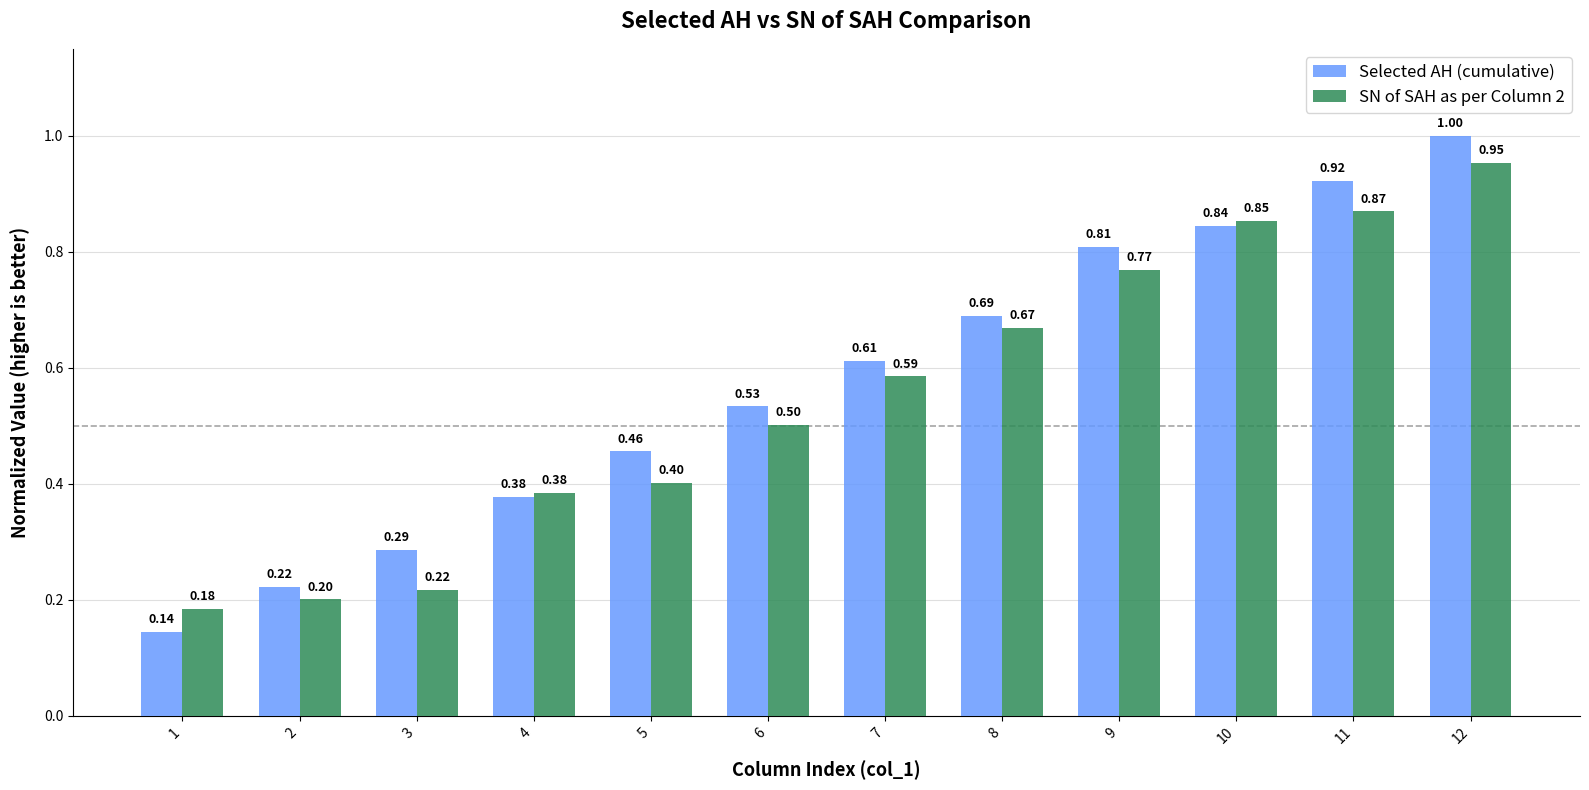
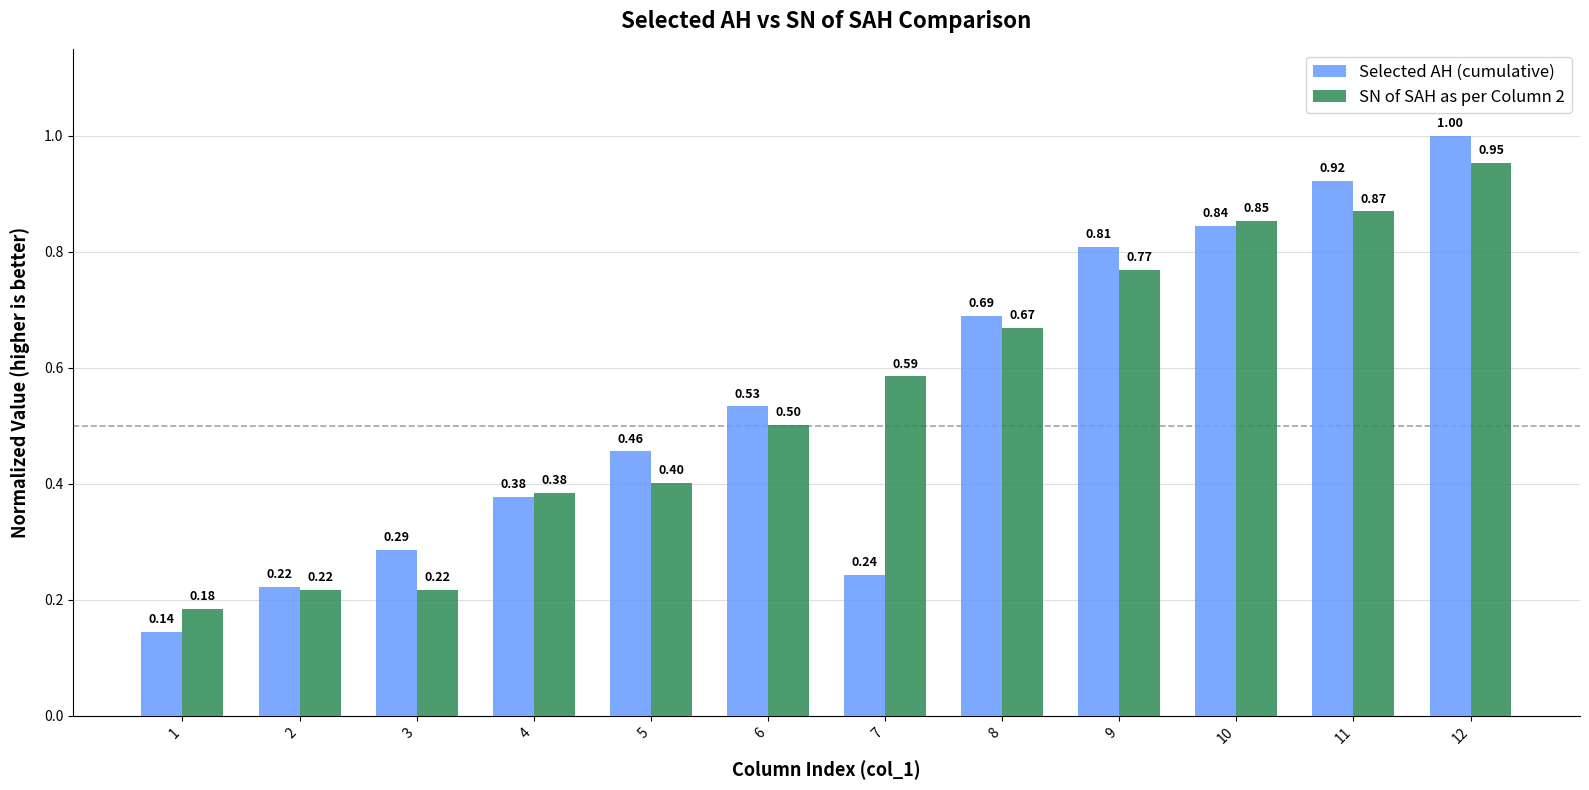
  {
    "Selected AH (cumulative)": {
      "1": 0.14,
      "2": 0.22,
      "3": 0.29,
      "4": 0.38,
      "5": 0.46,
      "6": 0.53,
-     "7": 0.61,
+     "7": 0.24,
      "8": 0.69,
      "9": 0.81,
      "10": 0.84,
      "11": 0.92,
      "12": 1.00
    },
    "SN of SAH as per Column 2": {
      "1": 0.18,
-     "2": 0.20,
+     "2": 0.22,
      "3": 0.22,
      "4": 0.38,
      "5": 0.40,
      "6": 0.50,
      "7": 0.59,
      "8": 0.67,
      "9": 0.77,
      "10": 0.85,
      "11": 0.87,
      "12": 0.95
    }
  }
